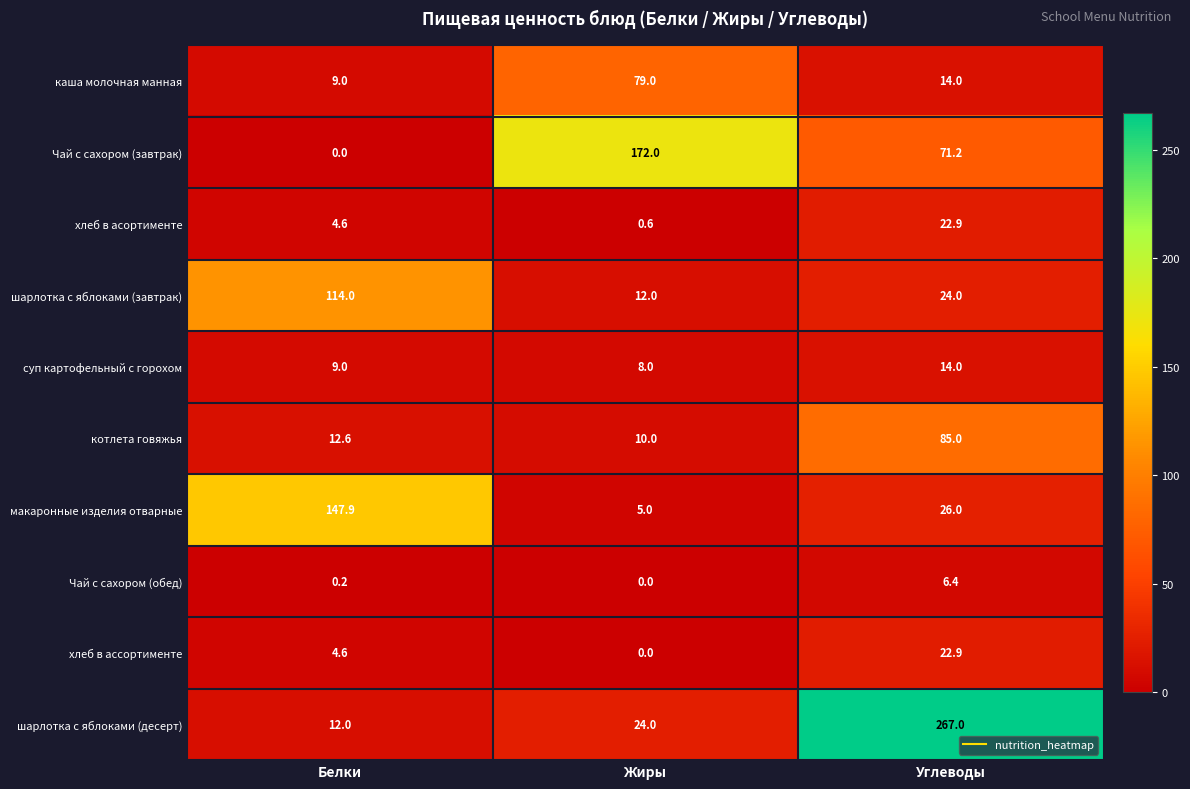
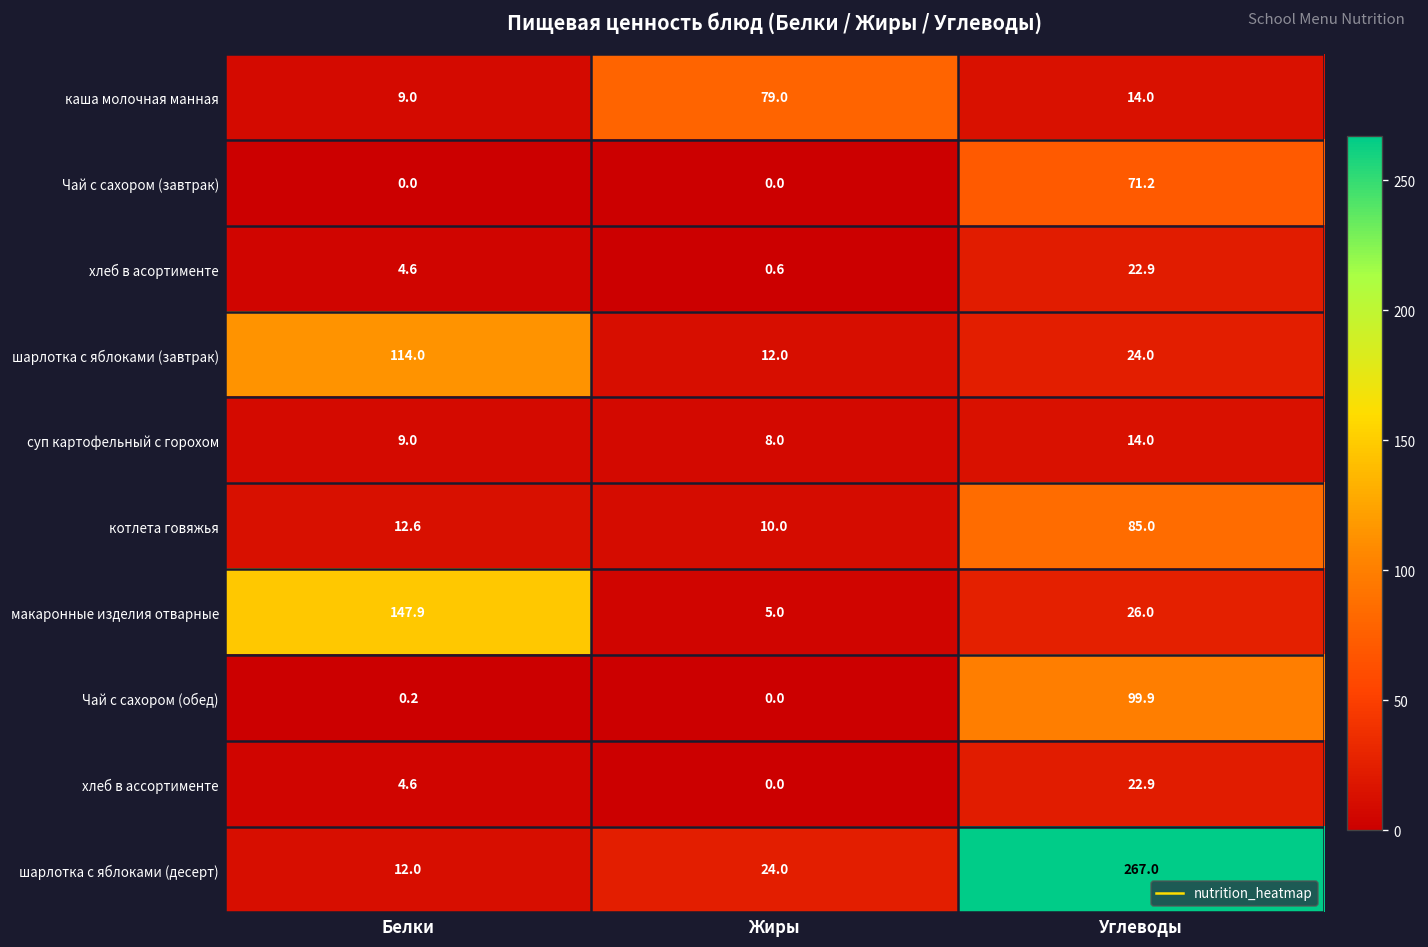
  {
    "каша молочная манная": {
      "Белки": 9.0,
      "Жиры": 79.0,
      "Углеводы": 14.0
    },
    "Чай с сахором (завтрак)": {
      "Белки": 0.0,
-     "Жиры": 172.0,
+     "Жиры": 0.0,
      "Углеводы": 71.2
    },
    "хлеб в асортименте": {
      "Белки": 4.6,
      "Жиры": 0.6,
      "Углеводы": 22.9
    },
    "шарлотка с яблоками (завтрак)": {
      "Белки": 114.0,
      "Жиры": 12.0,
      "Углеводы": 24.0
    },
    "суп картофельный с горохом": {
      "Белки": 9.0,
      "Жиры": 8.0,
      "Углеводы": 14.0
    },
    "котлета говяжья": {
      "Белки": 12.6,
      "Жиры": 10.0,
      "Углеводы": 85.0
    },
    "макаронные изделия отварные": {
      "Белки": 147.9,
      "Жиры": 5.0,
      "Углеводы": 26.0
    },
    "Чай с сахором (обед)": {
      "Белки": 0.2,
      "Жиры": 0.0,
-     "Углеводы": 6.4
+     "Углеводы": 99.9
    },
    "хлеб в ассортименте": {
      "Белки": 4.6,
      "Жиры": 0.0,
      "Углеводы": 22.9
    },
    "шарлотка с яблоками (десерт)": {
      "Белки": 12.0,
      "Жиры": 24.0,
      "Углеводы": 267.0
    }
  }
